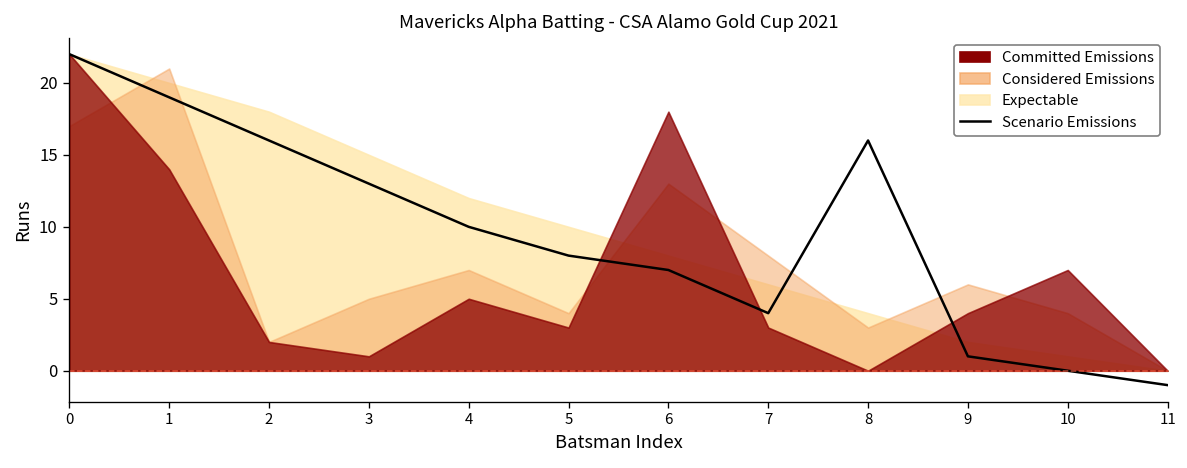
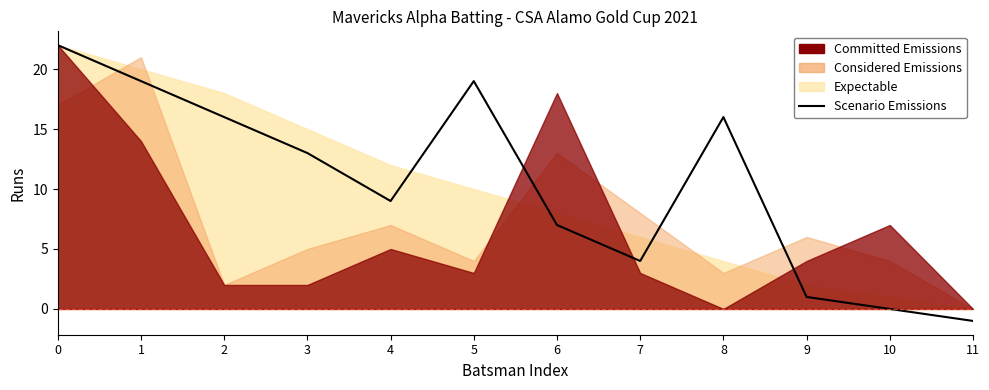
  {
    "Scenario Emissions": {
      "1": 19,
      "2": 16,
      "3": 13,
-     "4": 10,
-     "5": 8,
+     "4": 9,
+     "5": 19,
      "6": 7,
      "7": 4,
      "8": 16,
      "9": 1,
      "10": 0,
      "11": -1
    },
    "Committed Emissions": {
      "1": 14,
-     "3": 1,
+     "3": 2,
      "4": 5,
      "5": 3,
      "6": 18,
      "7": 3,
      "8": 0,
      "9": 4,
      "10": 7
    }
  }
